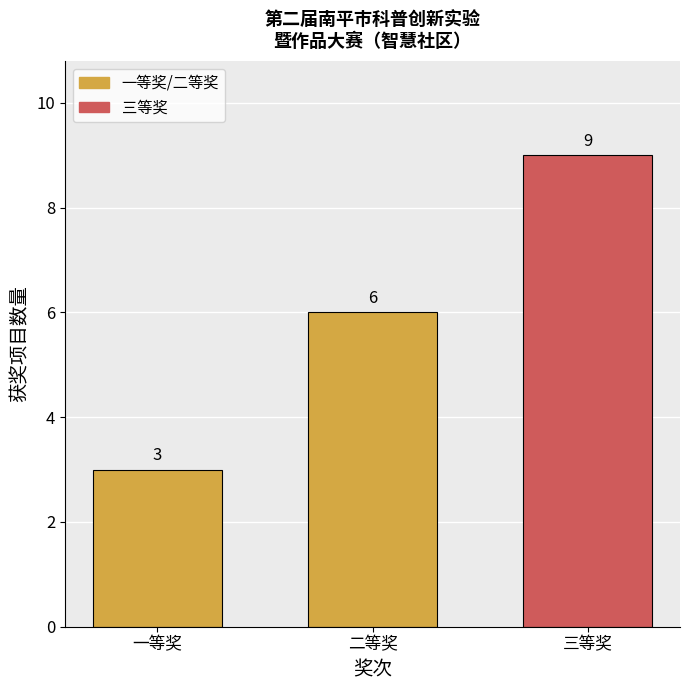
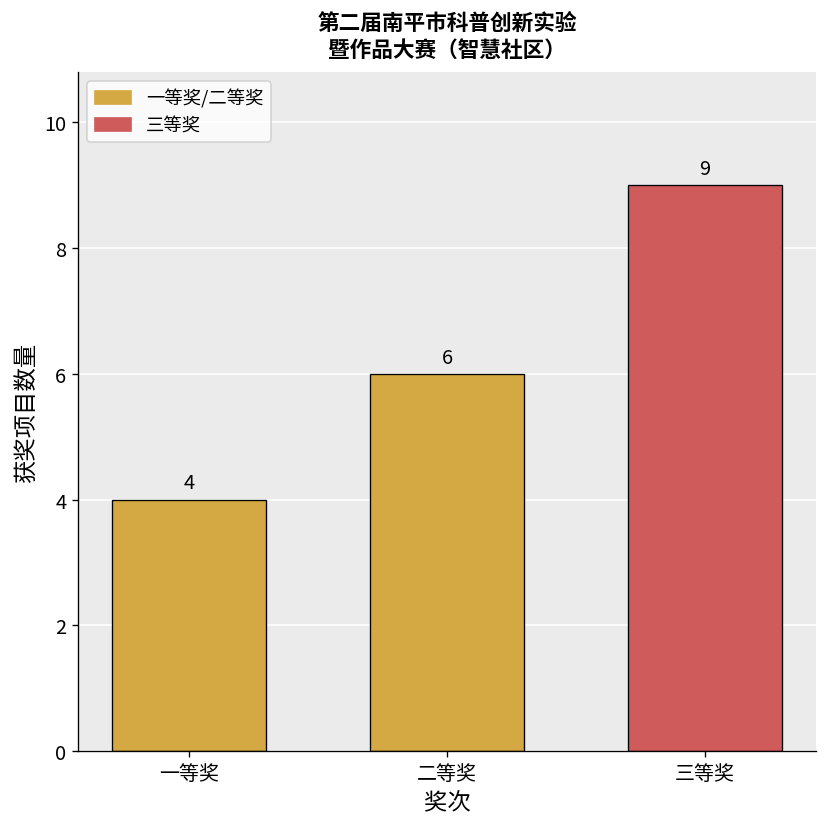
  {
-   "一等奖": 3,
+   "一等奖": 4,
    "二等奖": 6,
    "三等奖": 9
  }
